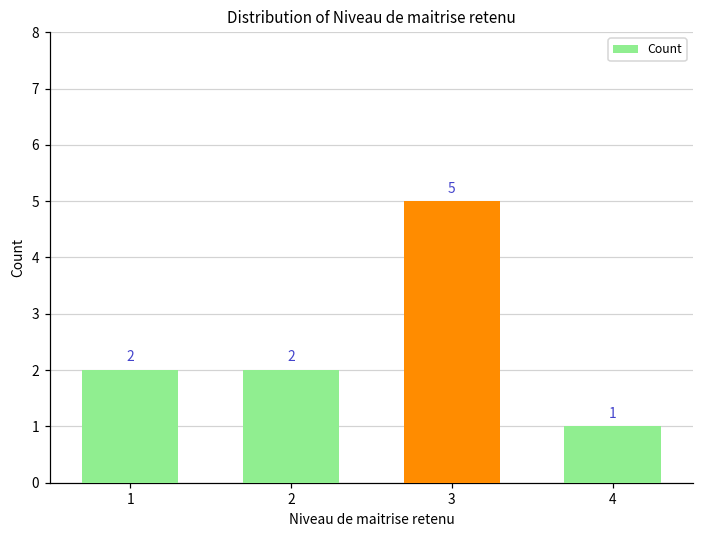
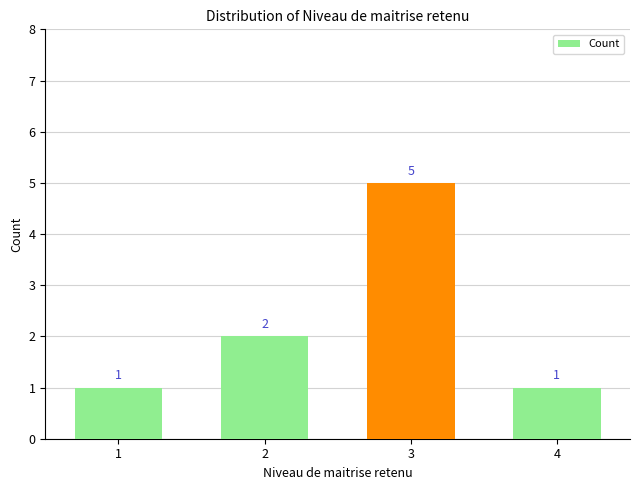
  {
-   "1": 2,
+   "1": 1,
    "2": 2,
    "3": 5,
    "4": 1
  }
